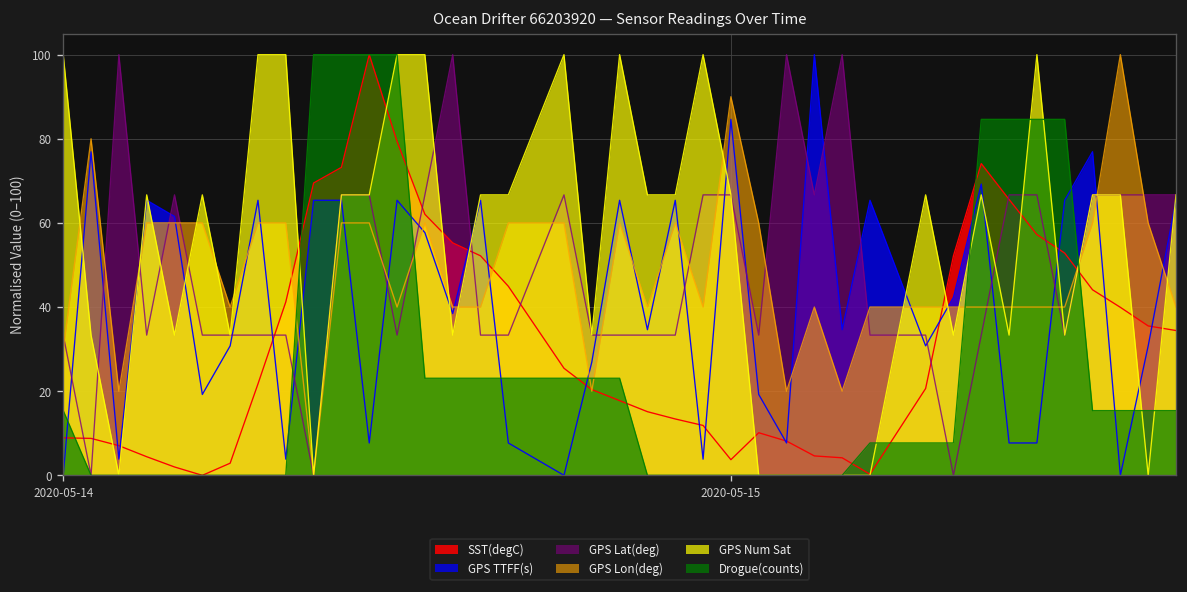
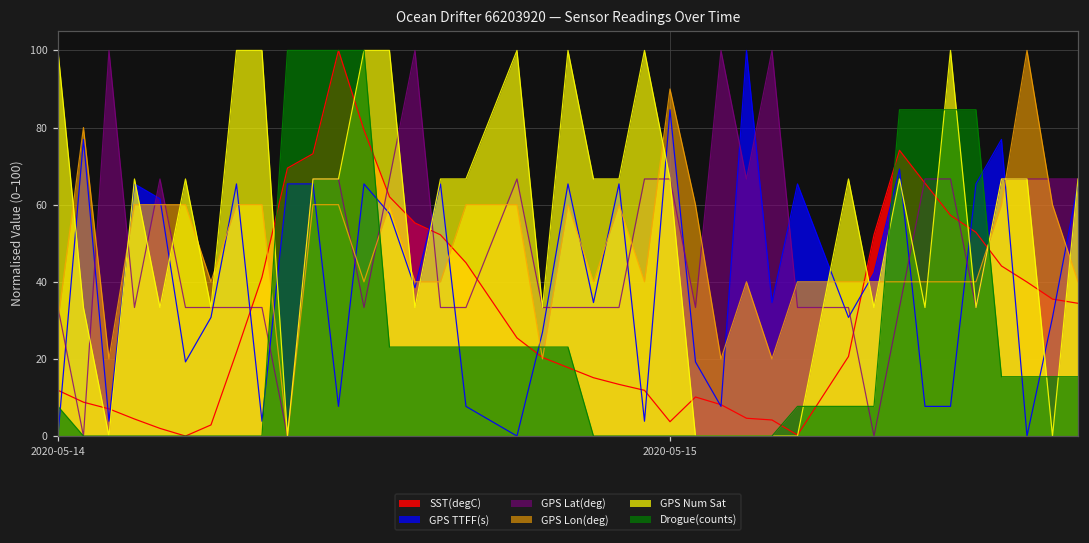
  {
    "SST(degC)": {
-     "2020-05-14": 9,
+     "2020-05-14": 12,
      "2020-05-15": 4
    },
    "GPS TTFF(s)": {
      "2020-05-14": 0,
      "2020-05-15": 85
    },
    "GPS Lat(deg)": {
      "2020-05-14": 33
    },
    "GPS Lon(deg)": {
      "2020-05-14": 30,
      "2020-05-15": 90
    },
    "GPS Num Sat": {
      "2020-05-14": 100
    },
    "Drogue(counts)": {
-     "2020-05-14": 15,
+     "2020-05-14": 8,
      "2020-05-15": 0
    }
  }
